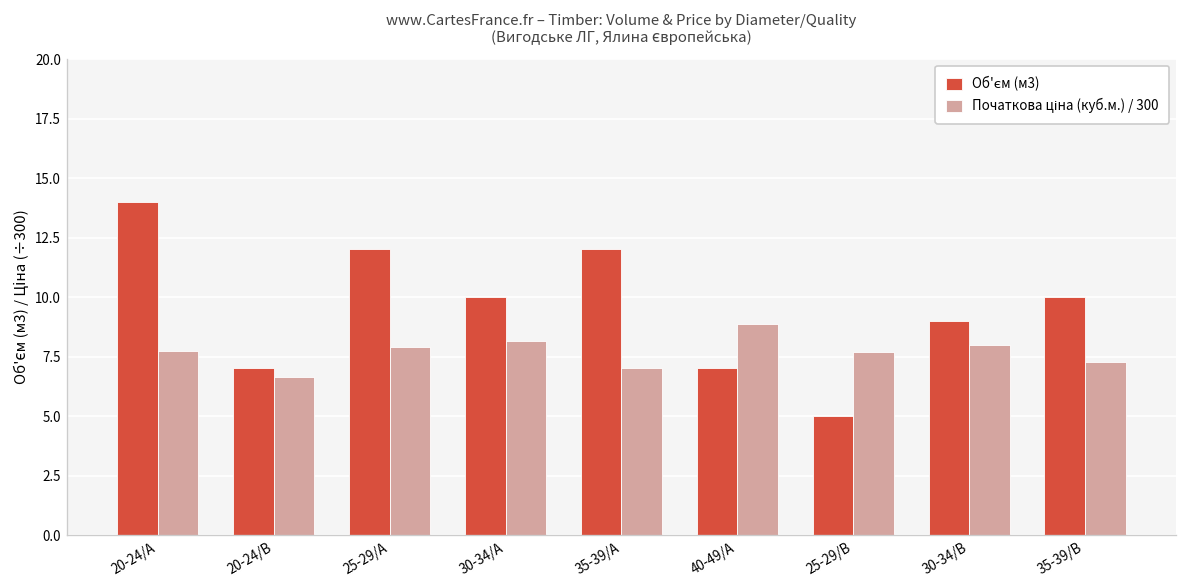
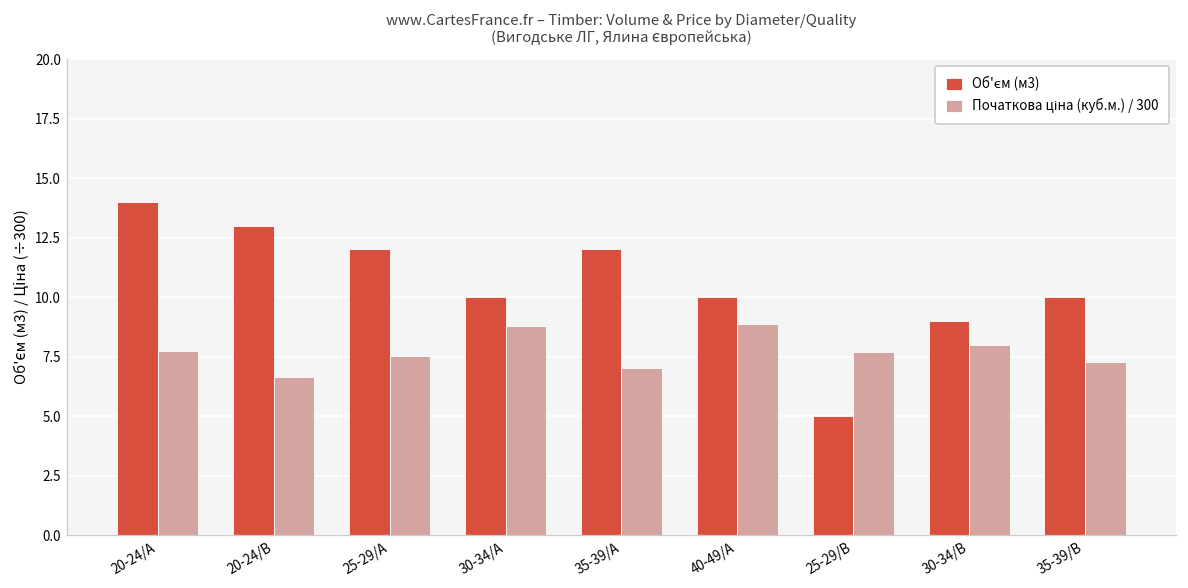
  {
    "Об'єм (м3)": {
      "20-24/A": 14,
-     "20-24/B": 7,
+     "20-24/B": 13,
      "25-29/A": 12,
      "30-34/A": 10,
      "35-39/A": 12,
-     "40-49/A": 7,
+     "40-49/A": 10,
      "25-29/B": 5,
      "30-34/B": 9,
      "35-39/B": 10
    },
    "Початкова ціна (куб.м.) / 300": {
      "20-24/A": 7.7,
      "20-24/B": 6.6,
-     "25-29/A": 7.9,
-     "30-34/A": 8.2,
+     "25-29/A": 7.5,
+     "30-34/A": 8.8,
      "35-39/A": 7.0,
      "40-49/A": 8.9,
      "25-29/B": 7.7,
      "30-34/B": 8.0,
      "35-39/B": 7.3
    }
  }
